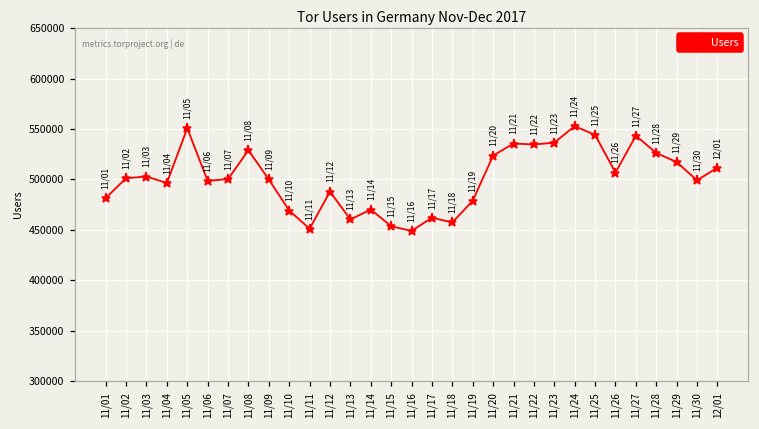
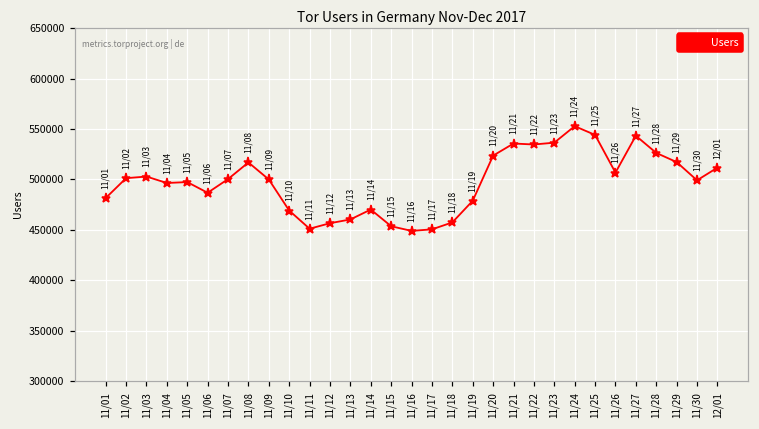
  {
-   "11/05": 550000,
-   "11/06": 500000,
-   "11/08": 530000,
-   "11/12": 490000,
-   "11/17": 460000
+   "11/05": 500000,
+   "11/06": 490000,
+   "11/08": 520000,
+   "11/12": 460000,
+   "11/17": 450000
  }
